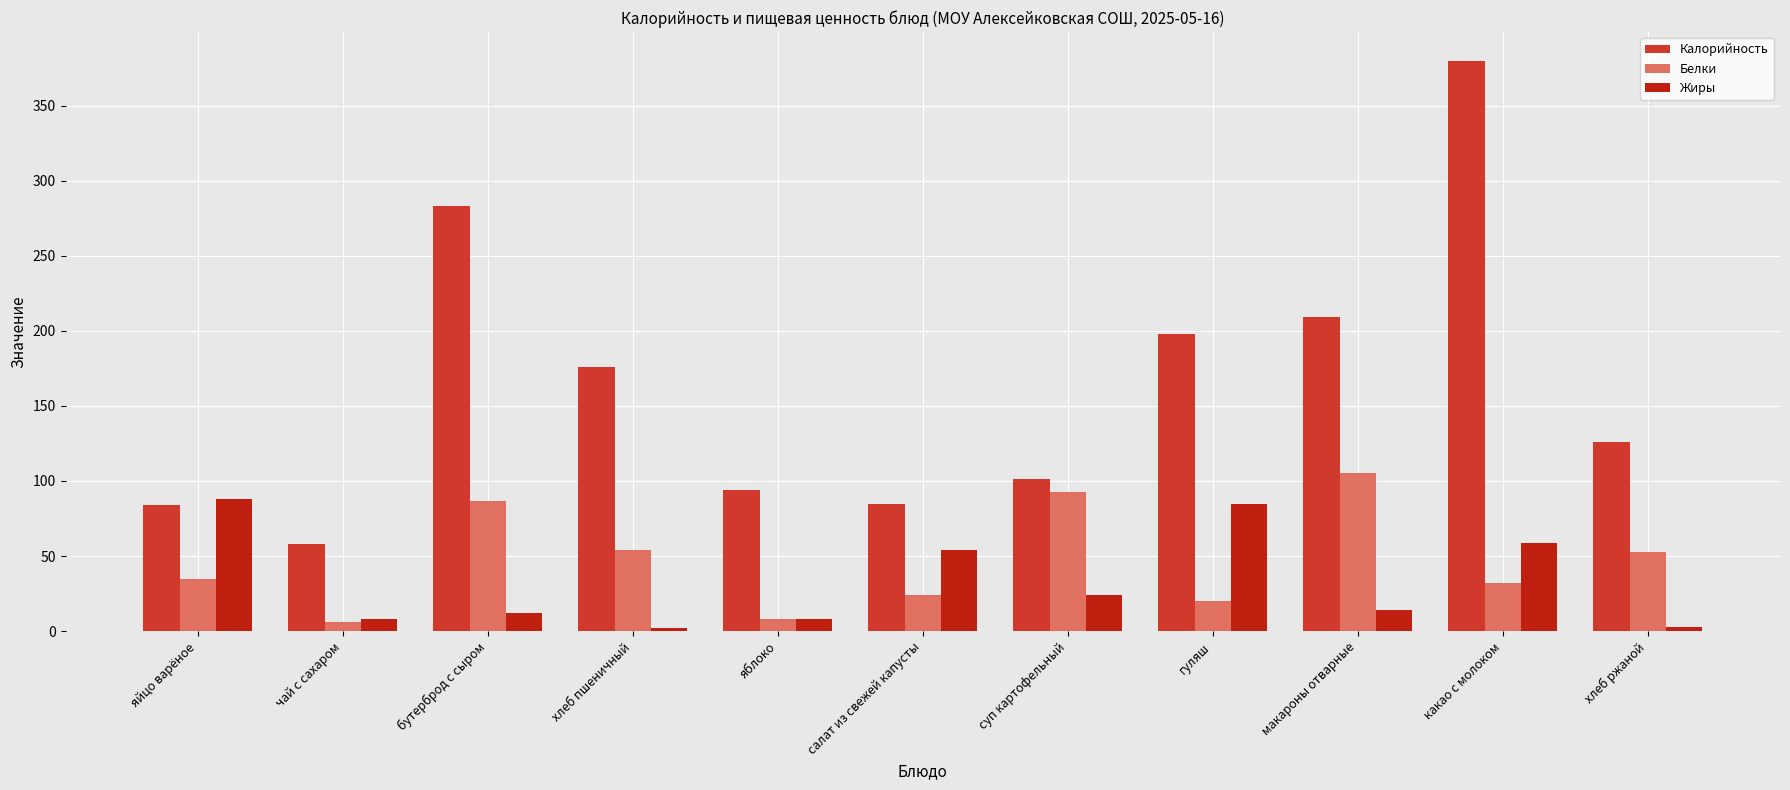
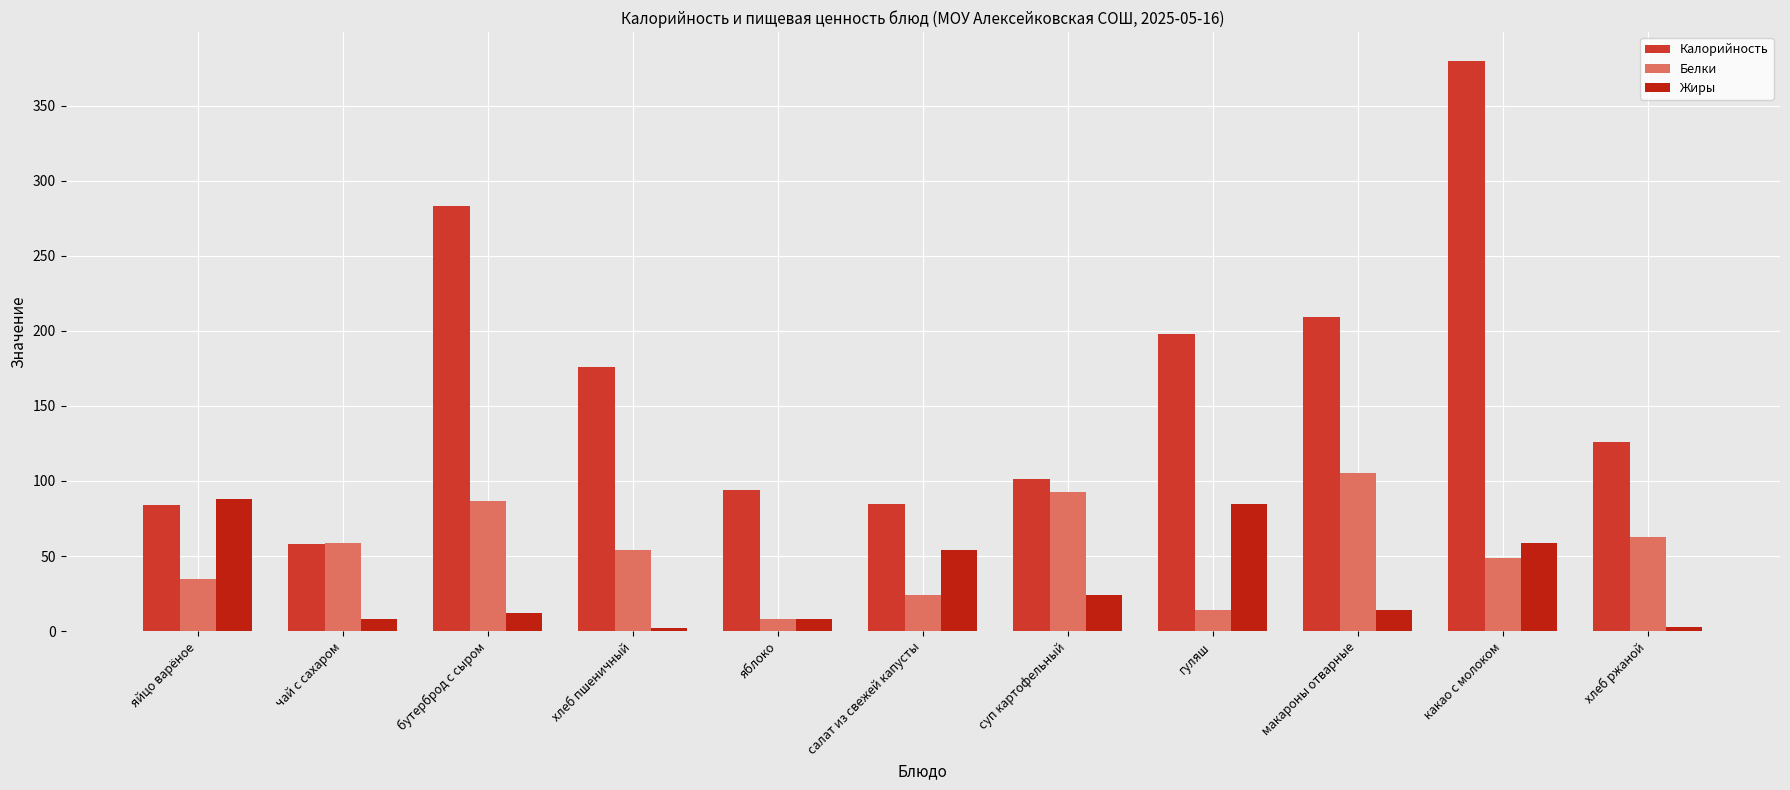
  {
    "Белки": {
      "яйцо варёное": 35,
-     "чай с сахаром": 6,
+     "чай с сахаром": 59,
      "бутерброд с сыром": 87,
      "хлеб пшеничный": 54,
      "яблоко": 8,
      "салат из свежей капусты": 24,
      "суп картофельный": 93,
-     "гуляш": 20,
+     "гуляш": 14,
      "макароны отварные": 105,
-     "какао с молоком": 32,
-     "хлеб ржаной": 53
+     "какао с молоком": 49,
+     "хлеб ржаной": 63
    }
  }
